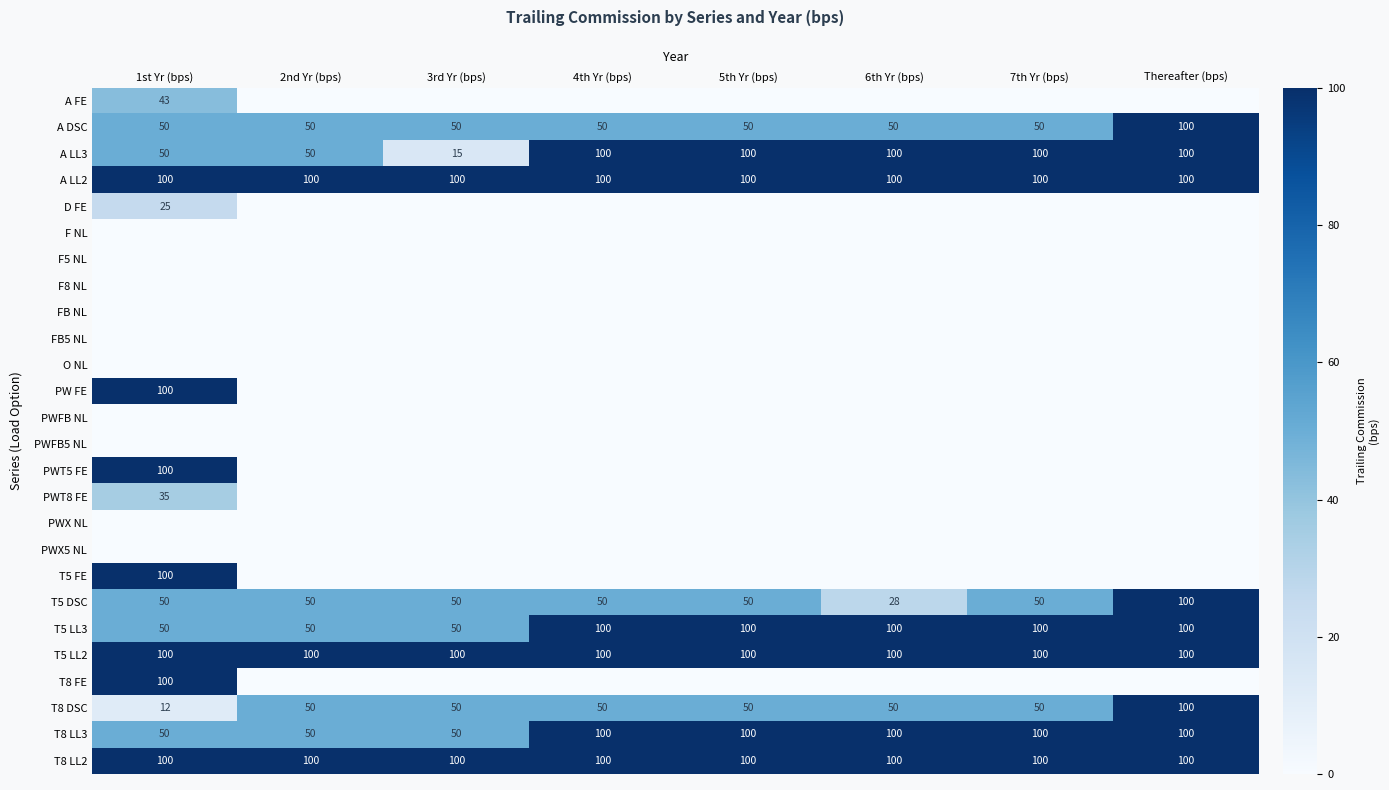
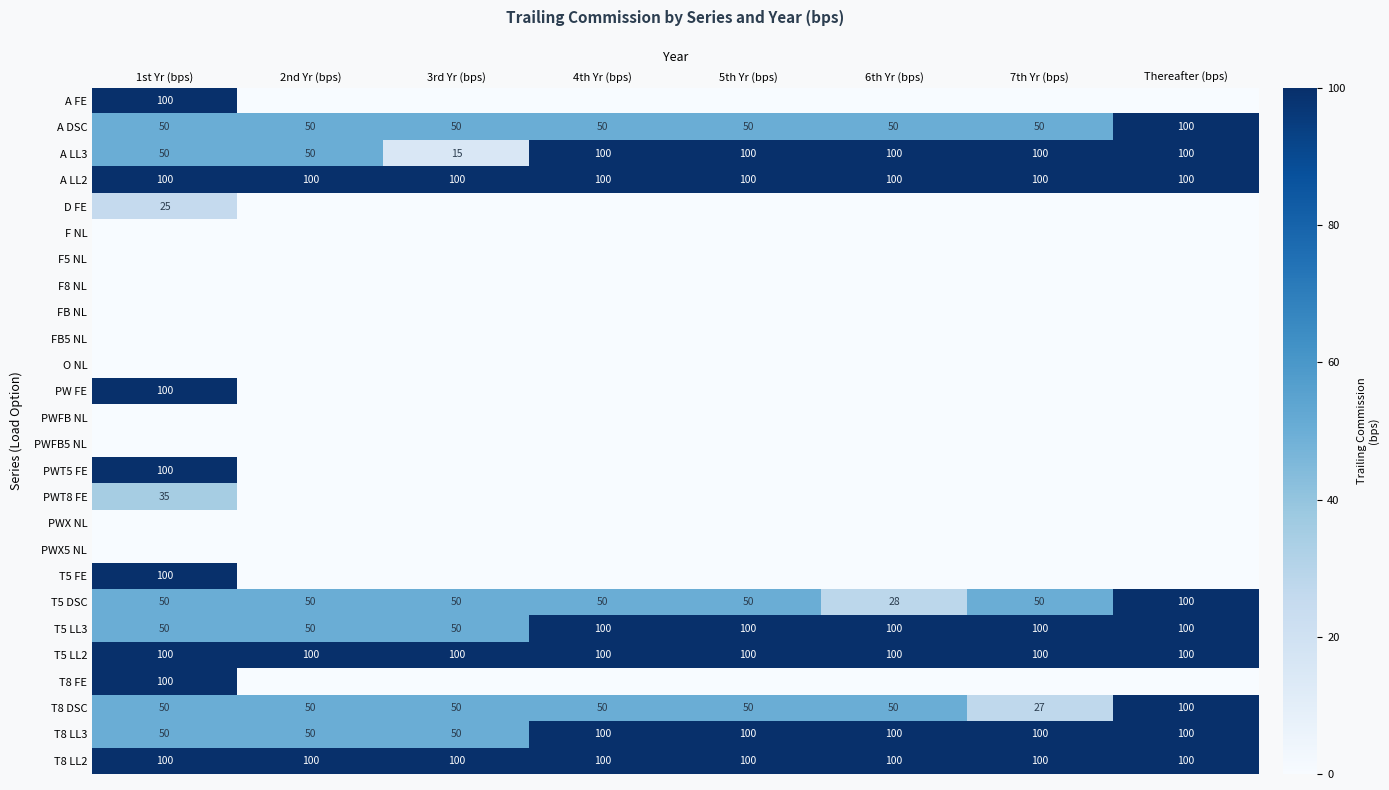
  {
    "A FE": {
-     "1st Yr (bps)": 43
+     "1st Yr (bps)": 100
    },
    "A DSC": {
      "1st Yr (bps)": 50,
      "2nd Yr (bps)": 50,
      "3rd Yr (bps)": 50,
      "4th Yr (bps)": 50,
      "5th Yr (bps)": 50,
      "6th Yr (bps)": 50,
      "7th Yr (bps)": 50,
      "Thereafter (bps)": 100
    },
    "A LL3": {
      "1st Yr (bps)": 50,
      "2nd Yr (bps)": 50,
      "3rd Yr (bps)": 15,
      "4th Yr (bps)": 100,
      "5th Yr (bps)": 100,
      "6th Yr (bps)": 100,
      "7th Yr (bps)": 100,
      "Thereafter (bps)": 100
    },
    "A LL2": {
      "1st Yr (bps)": 100,
      "2nd Yr (bps)": 100,
      "3rd Yr (bps)": 100,
      "4th Yr (bps)": 100,
      "5th Yr (bps)": 100,
      "6th Yr (bps)": 100,
      "7th Yr (bps)": 100,
      "Thereafter (bps)": 100
    },
    "D FE": {
      "1st Yr (bps)": 25
    },
    "PW FE": {
      "1st Yr (bps)": 100
    },
    "PWT5 FE": {
      "1st Yr (bps)": 100
    },
    "PWT8 FE": {
      "1st Yr (bps)": 35
    },
    "T5 FE": {
      "1st Yr (bps)": 100
    },
    "T5 DSC": {
      "1st Yr (bps)": 50,
      "2nd Yr (bps)": 50,
      "3rd Yr (bps)": 50,
      "4th Yr (bps)": 50,
      "5th Yr (bps)": 50,
      "6th Yr (bps)": 28,
      "7th Yr (bps)": 50,
      "Thereafter (bps)": 100
    },
    "T5 LL3": {
      "1st Yr (bps)": 50,
      "2nd Yr (bps)": 50,
      "3rd Yr (bps)": 50,
      "4th Yr (bps)": 100,
      "5th Yr (bps)": 100,
      "6th Yr (bps)": 100,
      "7th Yr (bps)": 100,
      "Thereafter (bps)": 100
    },
    "T5 LL2": {
      "1st Yr (bps)": 100,
      "2nd Yr (bps)": 100,
      "3rd Yr (bps)": 100,
      "4th Yr (bps)": 100,
      "5th Yr (bps)": 100,
      "6th Yr (bps)": 100,
      "7th Yr (bps)": 100,
      "Thereafter (bps)": 100
    },
    "T8 FE": {
      "1st Yr (bps)": 100
    },
    "T8 DSC": {
-     "1st Yr (bps)": 12,
+     "1st Yr (bps)": 50,
      "2nd Yr (bps)": 50,
      "3rd Yr (bps)": 50,
      "4th Yr (bps)": 50,
      "5th Yr (bps)": 50,
      "6th Yr (bps)": 50,
-     "7th Yr (bps)": 50,
+     "7th Yr (bps)": 27,
      "Thereafter (bps)": 100
    },
    "T8 LL3": {
      "1st Yr (bps)": 50,
      "2nd Yr (bps)": 50,
      "3rd Yr (bps)": 50,
      "4th Yr (bps)": 100,
      "5th Yr (bps)": 100,
      "6th Yr (bps)": 100,
      "7th Yr (bps)": 100,
      "Thereafter (bps)": 100
    },
    "T8 LL2": {
      "1st Yr (bps)": 100,
      "2nd Yr (bps)": 100,
      "3rd Yr (bps)": 100,
      "4th Yr (bps)": 100,
      "5th Yr (bps)": 100,
      "6th Yr (bps)": 100,
      "7th Yr (bps)": 100,
      "Thereafter (bps)": 100
    }
  }
